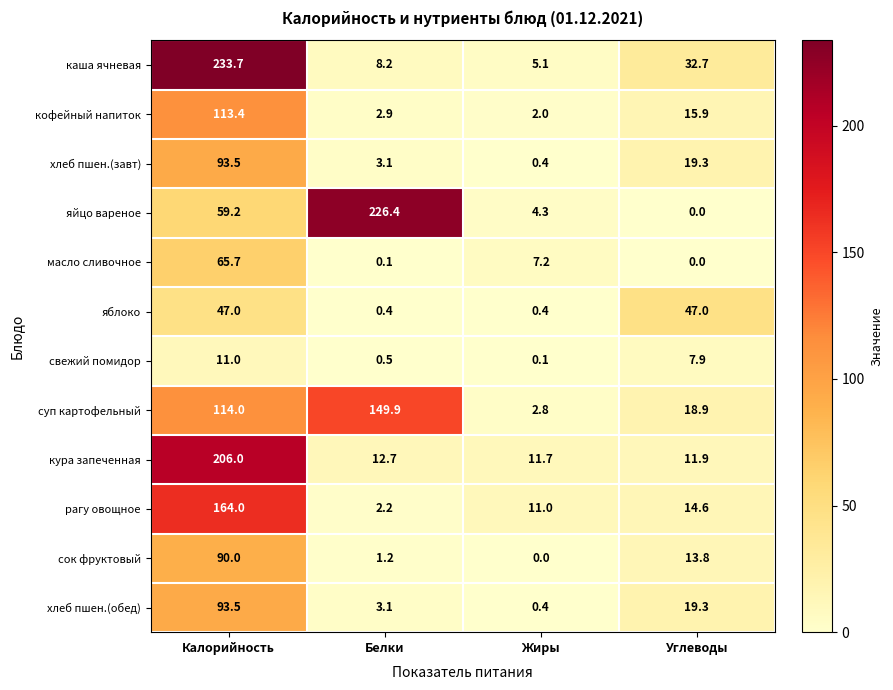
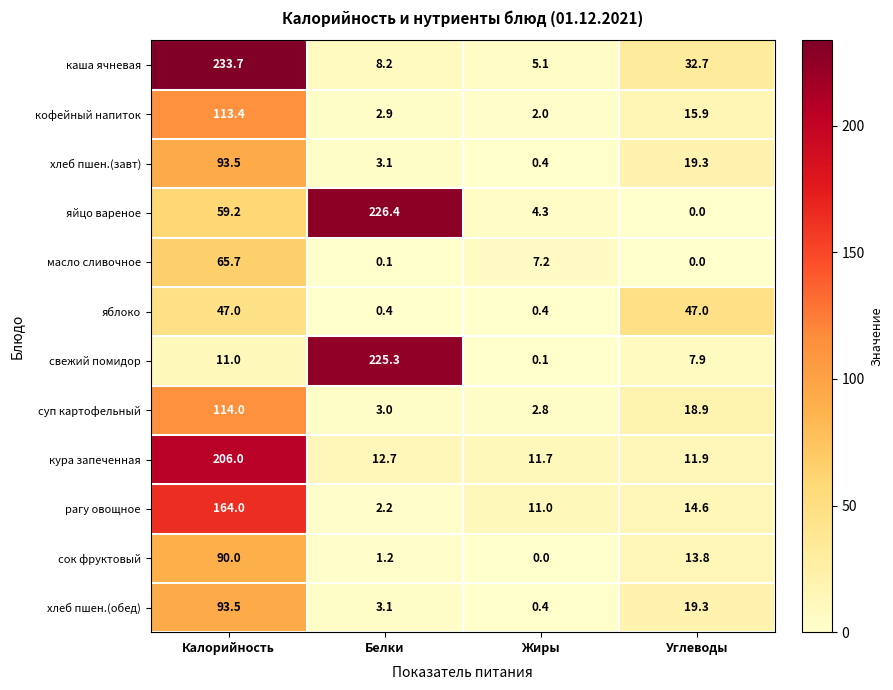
  {
    "каша ячневая": {
      "Калорийность": 233.7,
      "Белки": 8.2,
      "Жиры": 5.1,
      "Углеводы": 32.7
    },
    "кофейный напиток": {
      "Калорийность": 113.4,
      "Белки": 2.9,
      "Жиры": 2.0,
      "Углеводы": 15.9
    },
    "хлеб пшен.(завт)": {
      "Калорийность": 93.5,
      "Белки": 3.1,
      "Жиры": 0.4,
      "Углеводы": 19.3
    },
    "яйцо вареное": {
      "Калорийность": 59.2,
      "Белки": 226.4,
      "Жиры": 4.3,
      "Углеводы": 0.0
    },
    "масло сливочное": {
      "Калорийность": 65.7,
      "Белки": 0.1,
      "Жиры": 7.2,
      "Углеводы": 0.0
    },
    "яблоко": {
      "Калорийность": 47.0,
      "Белки": 0.4,
      "Жиры": 0.4,
      "Углеводы": 47.0
    },
    "свежий помидор": {
      "Калорийность": 11.0,
-     "Белки": 0.5,
+     "Белки": 225.3,
      "Жиры": 0.1,
      "Углеводы": 7.9
    },
    "суп картофельный": {
      "Калорийность": 114.0,
-     "Белки": 149.9,
+     "Белки": 3.0,
      "Жиры": 2.8,
      "Углеводы": 18.9
    },
    "кура запеченная": {
      "Калорийность": 206.0,
      "Белки": 12.7,
      "Жиры": 11.7,
      "Углеводы": 11.9
    },
    "рагу овощное": {
      "Калорийность": 164.0,
      "Белки": 2.2,
      "Жиры": 11.0,
      "Углеводы": 14.6
    },
    "сок фруктовый": {
      "Калорийность": 90.0,
      "Белки": 1.2,
      "Жиры": 0.0,
      "Углеводы": 13.8
    },
    "хлеб пшен.(обед)": {
      "Калорийность": 93.5,
      "Белки": 3.1,
      "Жиры": 0.4,
      "Углеводы": 19.3
    }
  }
